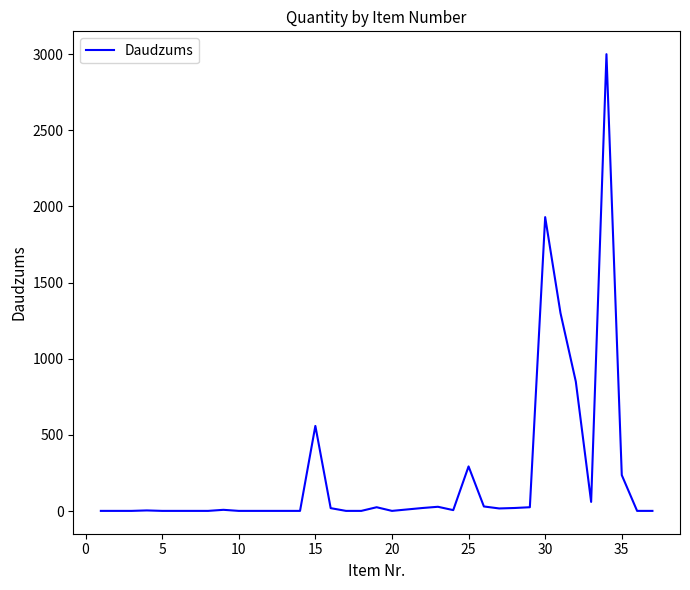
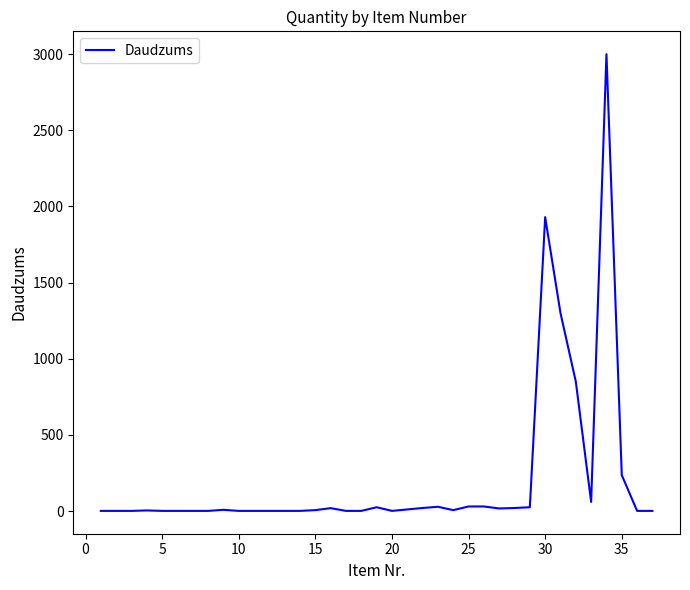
  {
    "5": 0,
    "10": 0,
-   "15": 560,
+   "15": 10,
    "20": 0,
-   "25": 290,
+   "25": 30,
    "30": 1930,
    "35": 240
  }
